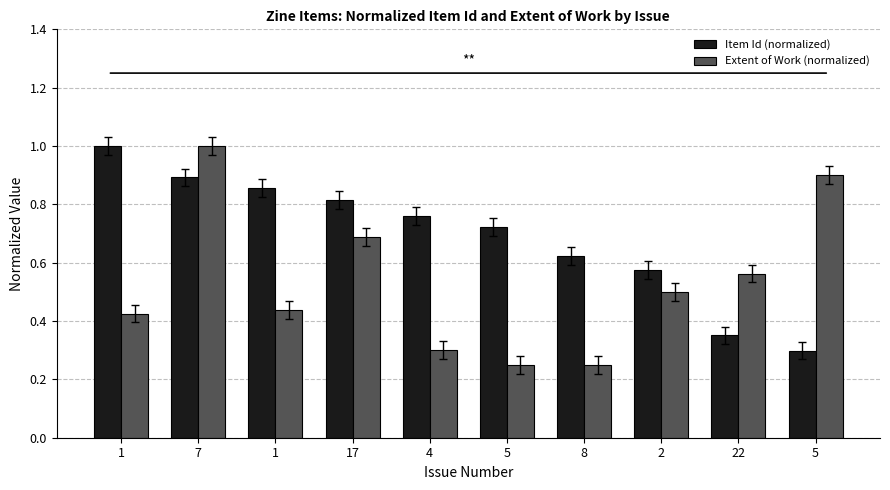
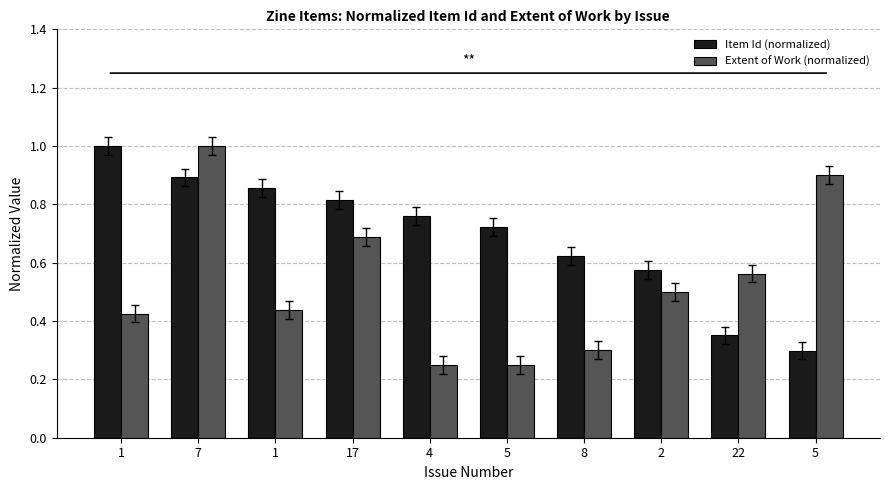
  {
    "Extent of Work (normalized)": {
      "7": 1.00,
      "17": 0.69,
-     "4": 0.30,
-     "8": 0.25,
+     "4": 0.25,
+     "8": 0.30,
      "2": 0.50,
      "22": 0.56
    }
  }
